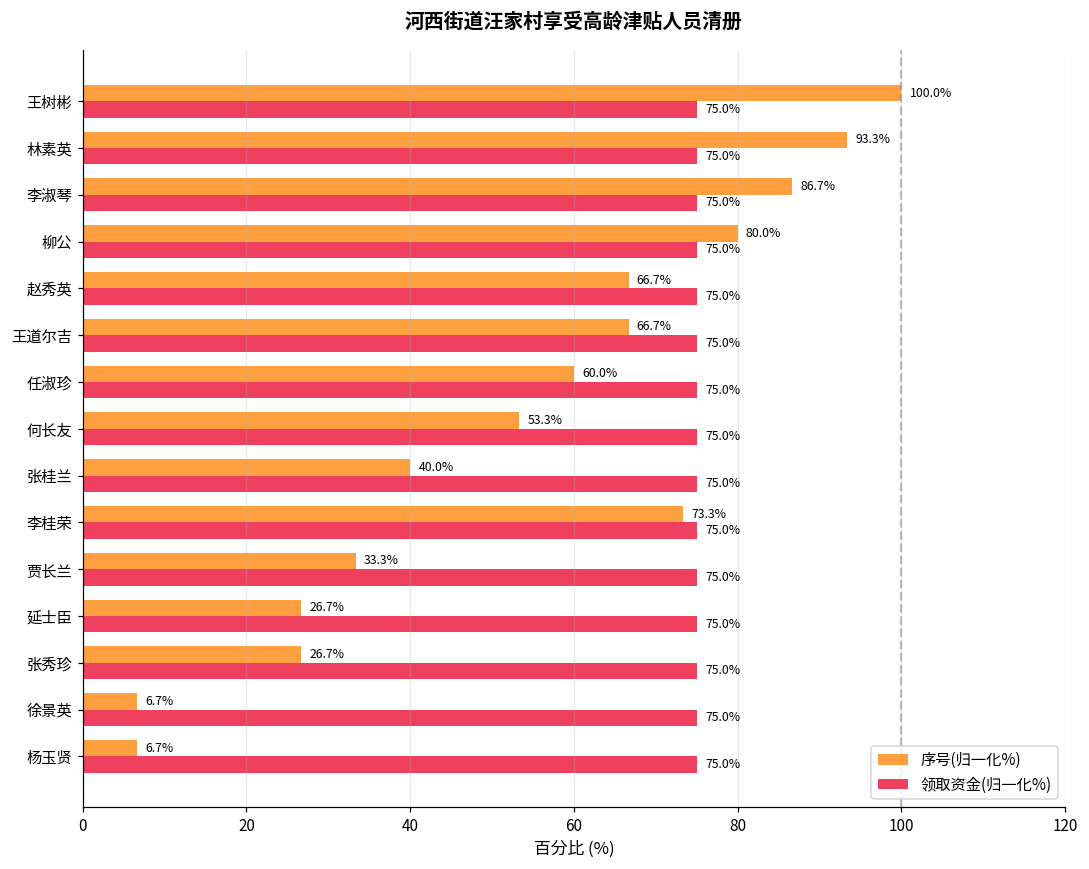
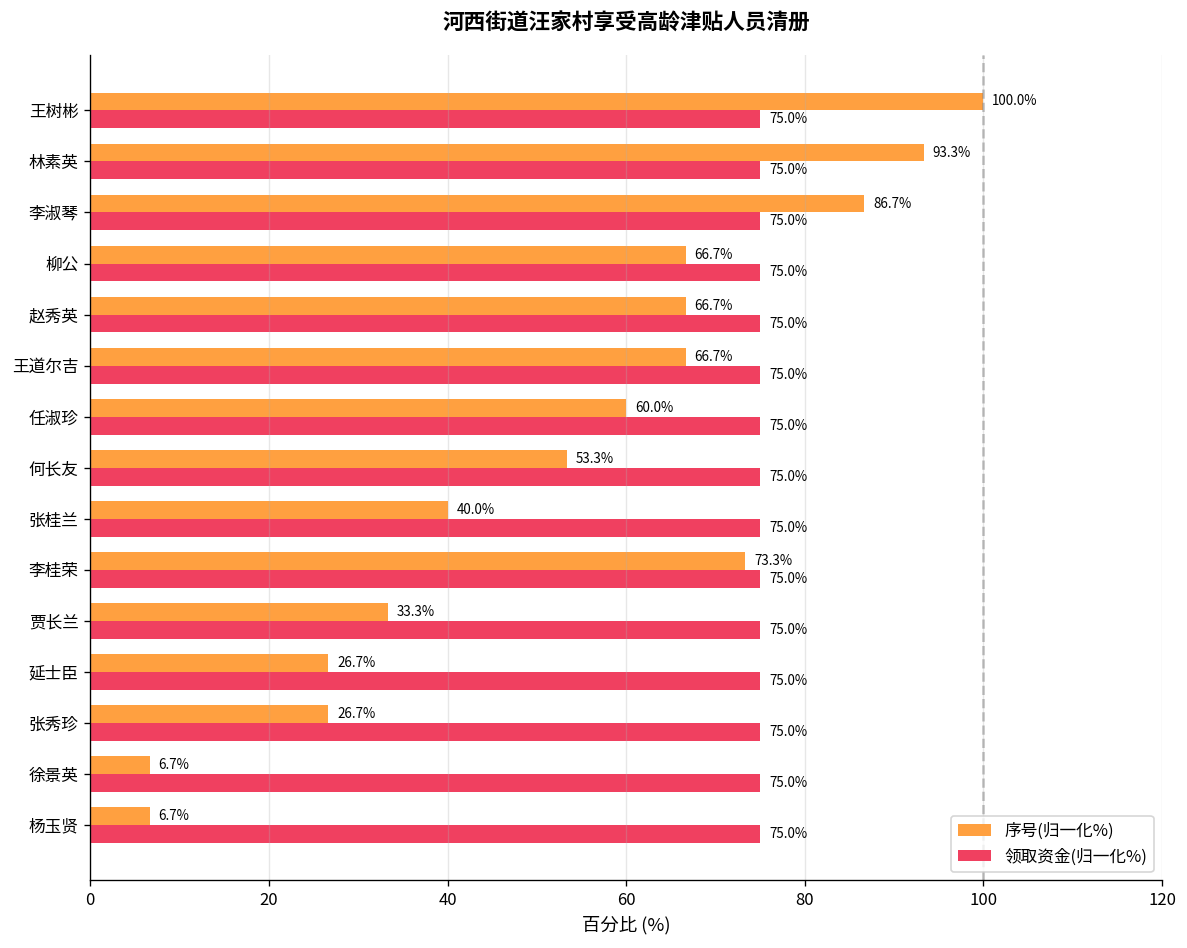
  {
    "序号(归一化%)": {
      "王树彬": "100.0%",
      "林素英": "93.3%",
      "李淑琴": "86.7%",
-     "柳公": "80.0%",
+     "柳公": "66.7%",
      "赵秀英": "66.7%",
      "王道尔吉": "66.7%",
      "任淑珍": "60.0%",
      "何长友": "53.3%",
      "张桂兰": "40.0%",
      "李桂荣": "73.3%",
      "贾长兰": "33.3%",
      "延士臣": "26.7%",
      "张秀珍": "26.7%",
      "徐景英": "6.7%",
      "杨玉贤": "6.7%"
    },
    "领取资金(归一化%)": {
      "王树彬": "75.0%",
      "林素英": "75.0%",
      "李淑琴": "75.0%",
      "柳公": "75.0%",
      "赵秀英": "75.0%",
      "王道尔吉": "75.0%",
      "任淑珍": "75.0%",
      "何长友": "75.0%",
      "张桂兰": "75.0%",
      "李桂荣": "75.0%",
      "贾长兰": "75.0%",
      "延士臣": "75.0%",
      "张秀珍": "75.0%",
      "徐景英": "75.0%",
      "杨玉贤": "75.0%"
    }
  }
